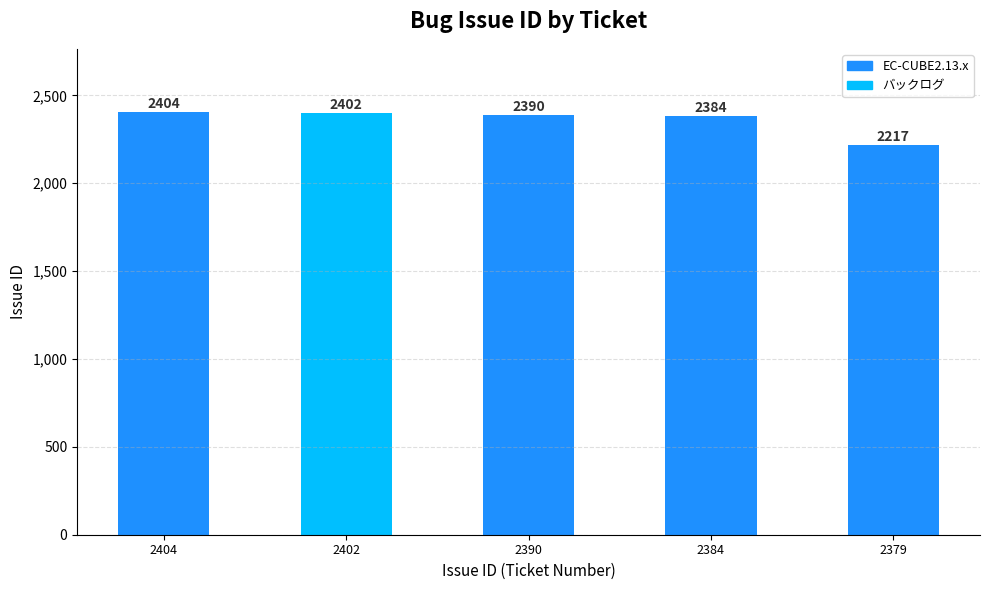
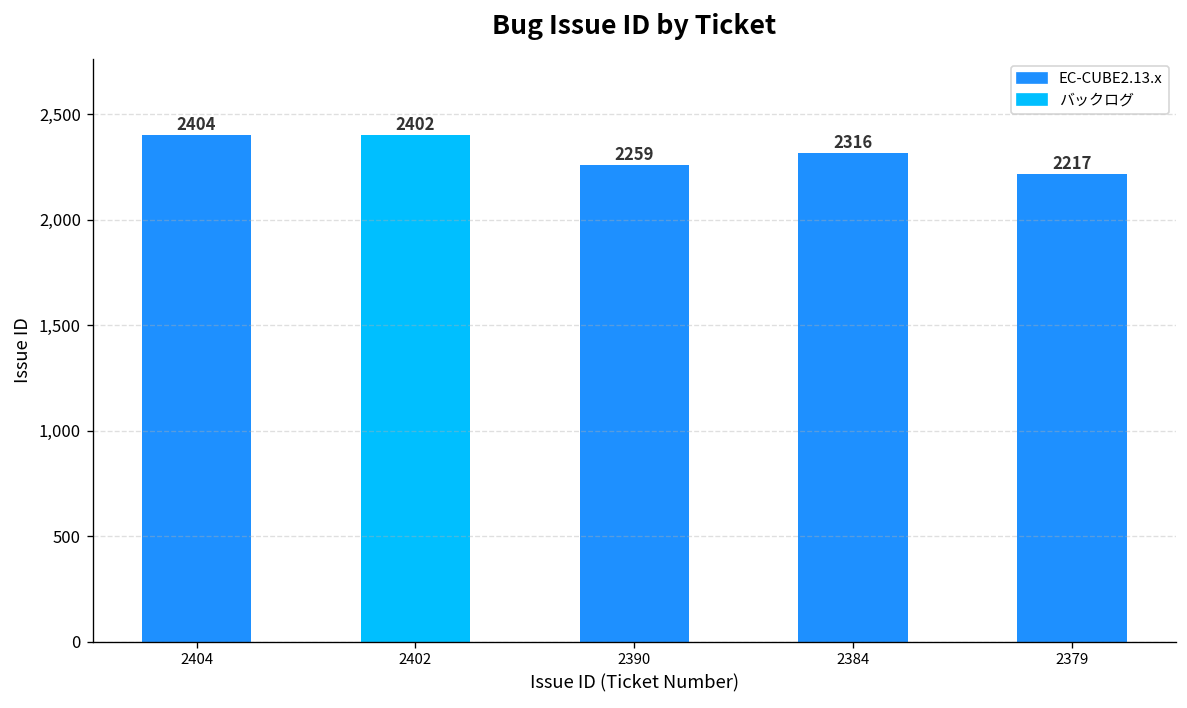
  {
    "2404": 2404,
    "2402": 2402,
-   "2390": 2390,
-   "2384": 2384,
+   "2390": 2259,
+   "2384": 2316,
    "2379": 2217
  }
